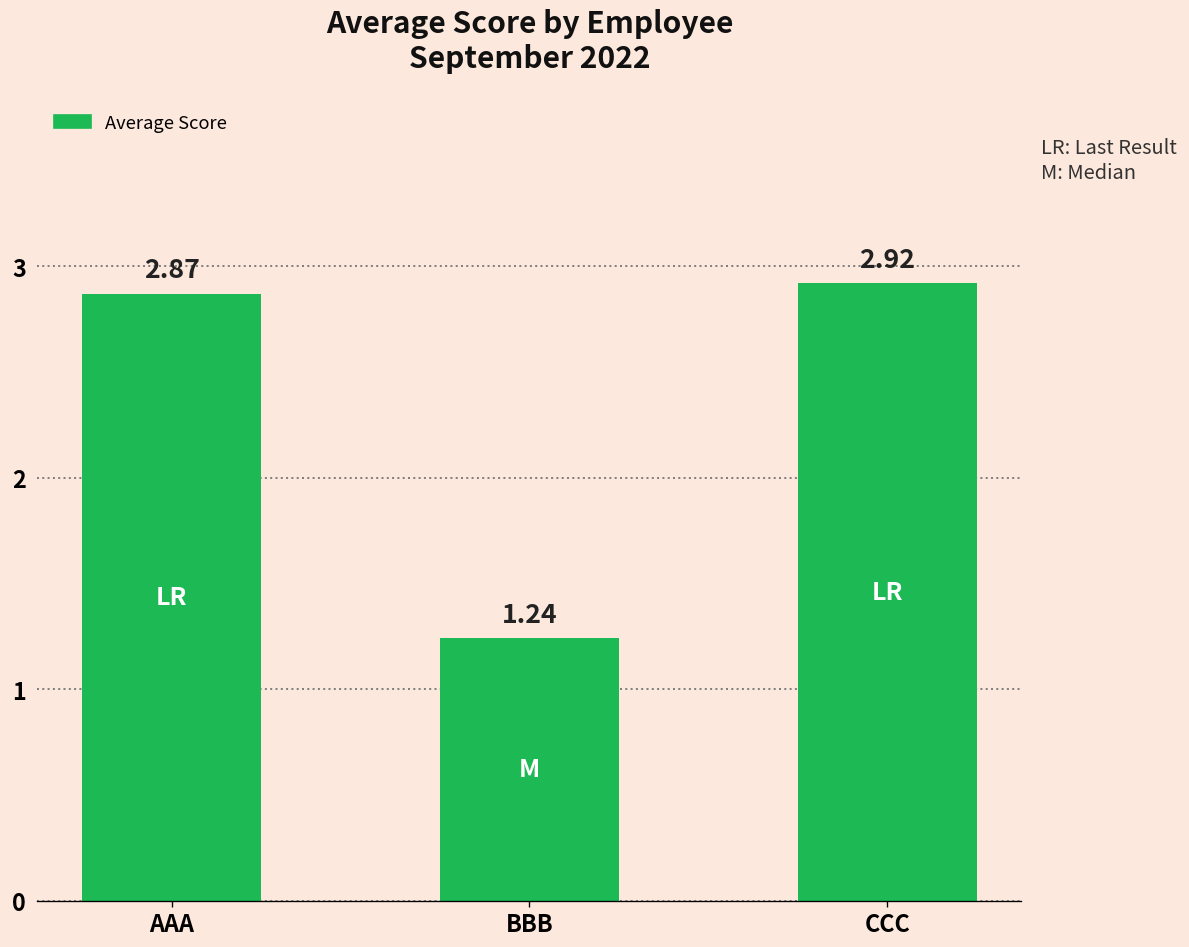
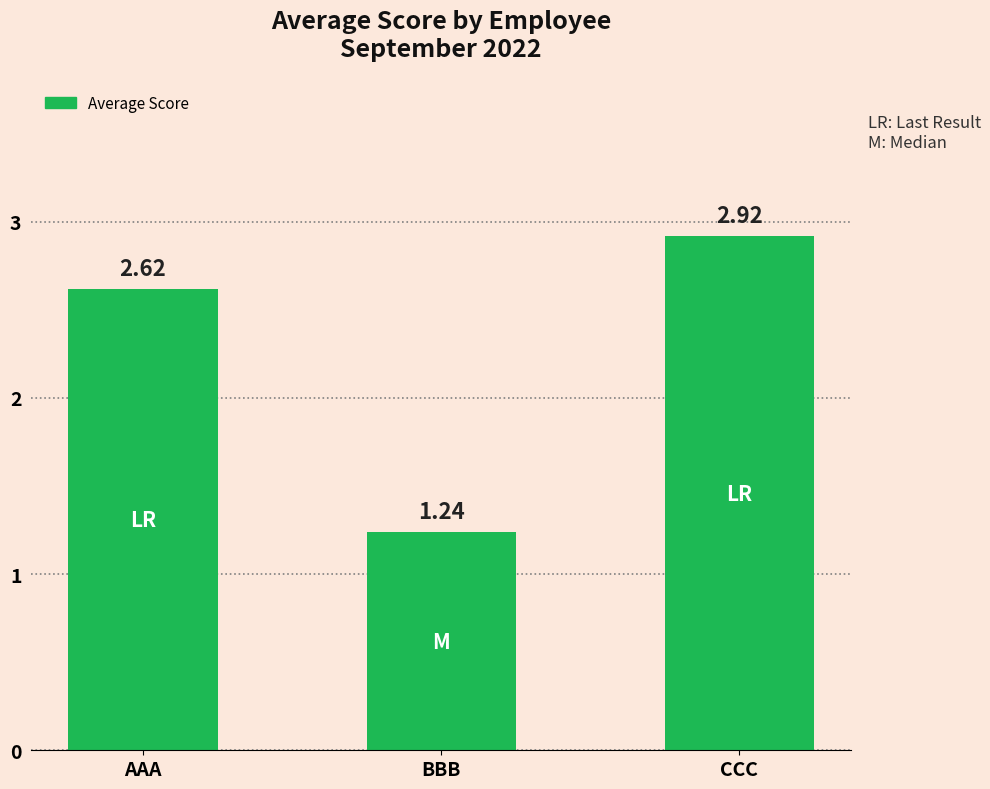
  {
-   "AAA": 2.87,
+   "AAA": 2.62,
    "BBB": 1.24,
    "CCC": 2.92
  }
